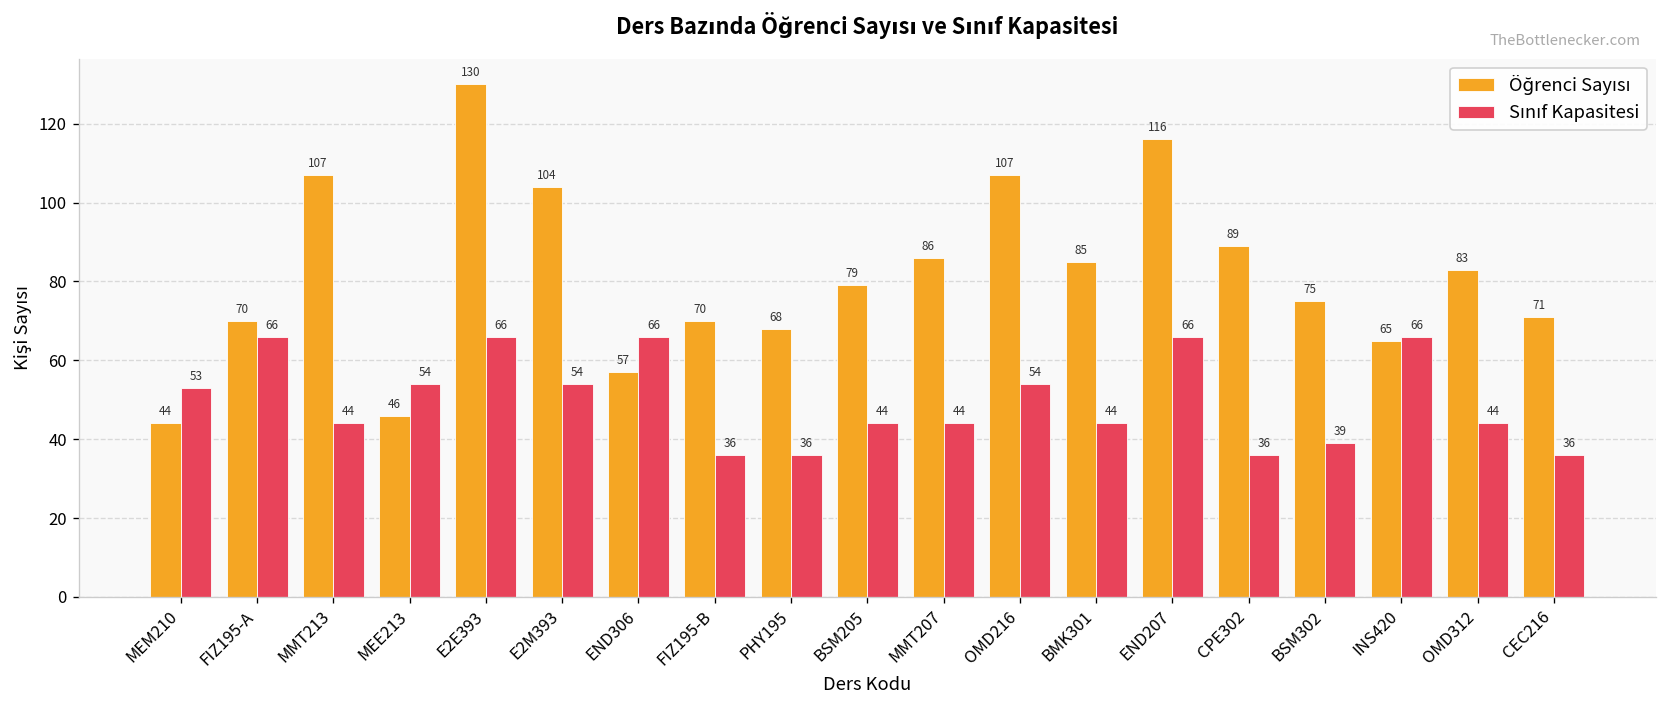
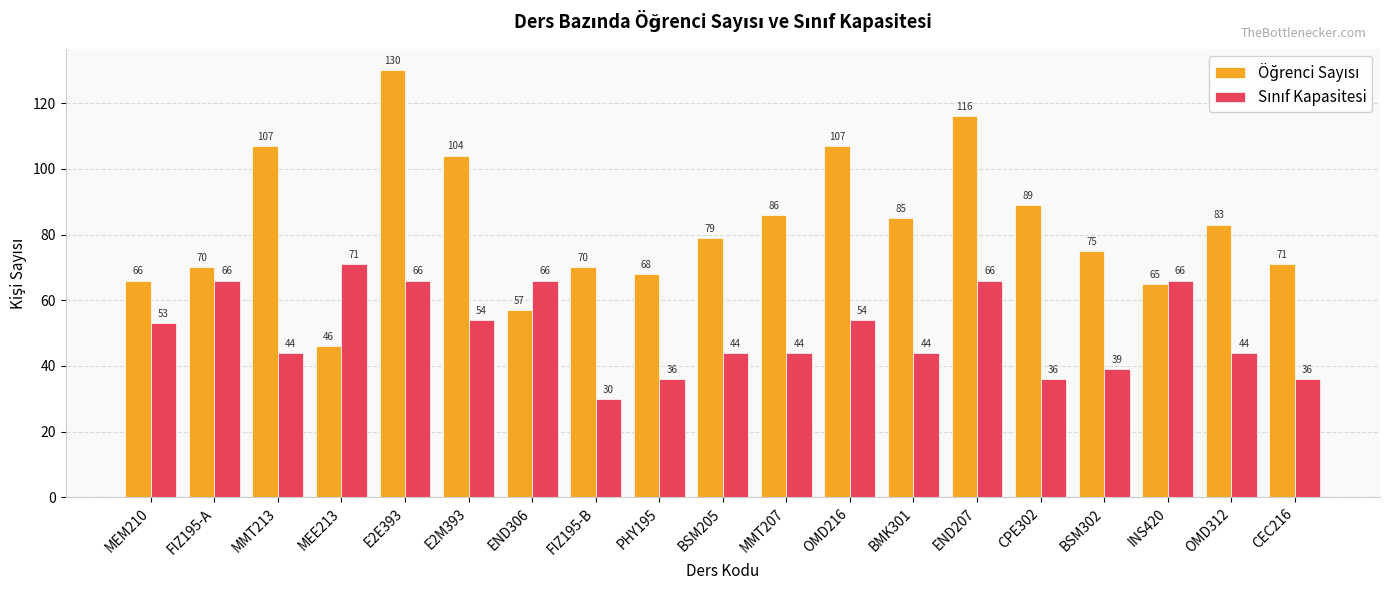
  {
    "Öğrenci Sayısı": {
-     "MEM210": 44,
+     "MEM210": 66,
      "FIZ195-A": 70,
      "MMT213": 107,
      "MEE213": 46,
      "E2E393": 130,
      "E2M393": 104,
      "END306": 57,
      "FIZ195-B": 70,
      "PHY195": 68,
      "BSM205": 79,
      "MMT207": 86,
      "OMD216": 107,
      "BMK301": 85,
      "END207": 116,
      "CPE302": 89,
      "BSM302": 75,
      "INS420": 65,
      "OMD312": 83,
      "CEC216": 71
    },
    "Sınıf Kapasitesi": {
      "MEM210": 53,
      "FIZ195-A": 66,
      "MMT213": 44,
-     "MEE213": 54,
+     "MEE213": 71,
      "E2E393": 66,
      "E2M393": 54,
      "END306": 66,
-     "FIZ195-B": 36,
+     "FIZ195-B": 30,
      "PHY195": 36,
      "BSM205": 44,
      "MMT207": 44,
      "OMD216": 54,
      "BMK301": 44,
      "END207": 66,
      "CPE302": 36,
      "BSM302": 39,
      "INS420": 66,
      "OMD312": 44,
      "CEC216": 36
    }
  }
